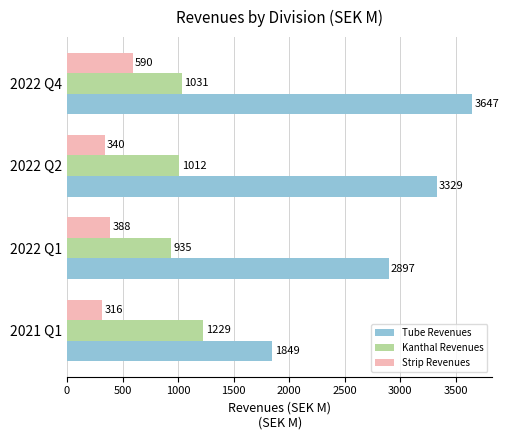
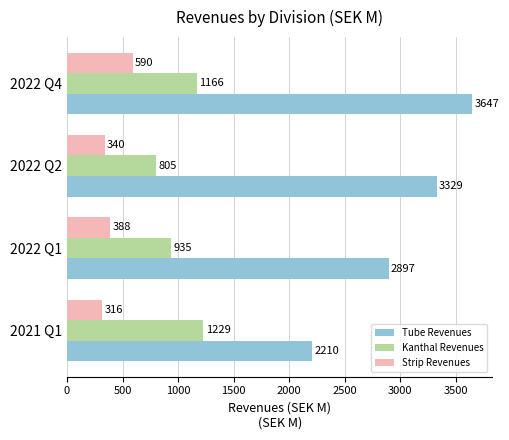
  {
    "Tube Revenues": {
      "2022 Q4": 3647,
      "2022 Q2": 3329,
      "2022 Q1": 2897,
-     "2021 Q1": 1849
+     "2021 Q1": 2210
    },
    "Kanthal Revenues": {
-     "2022 Q4": 1031,
-     "2022 Q2": 1012,
+     "2022 Q4": 1166,
+     "2022 Q2": 805,
      "2022 Q1": 935,
      "2021 Q1": 1229
    },
    "Strip Revenues": {
      "2022 Q4": 590,
      "2022 Q2": 340,
      "2022 Q1": 388,
      "2021 Q1": 316
    }
  }
